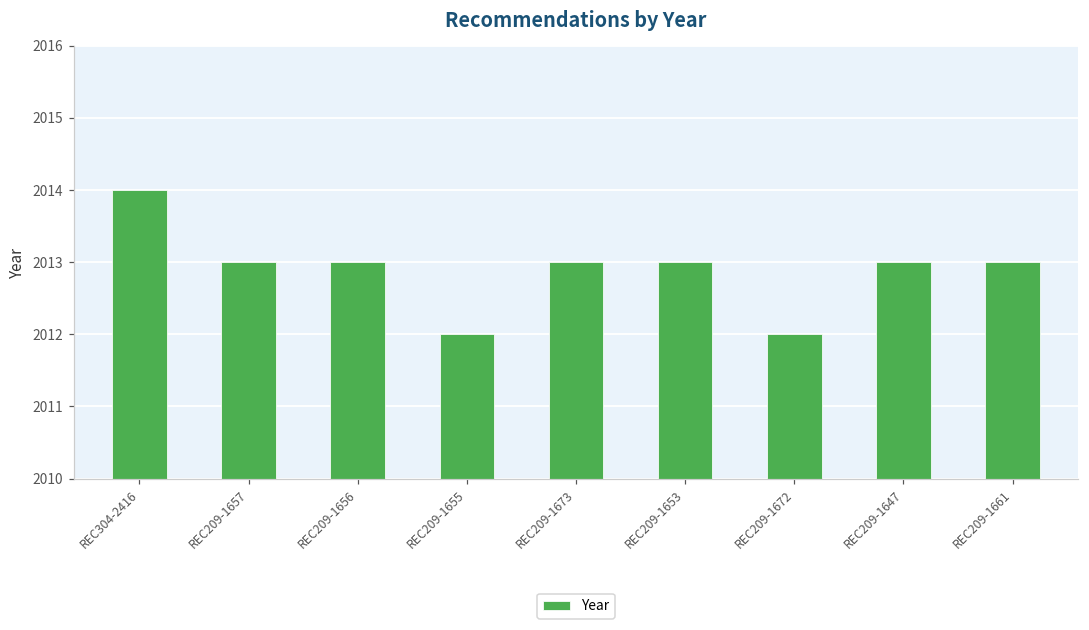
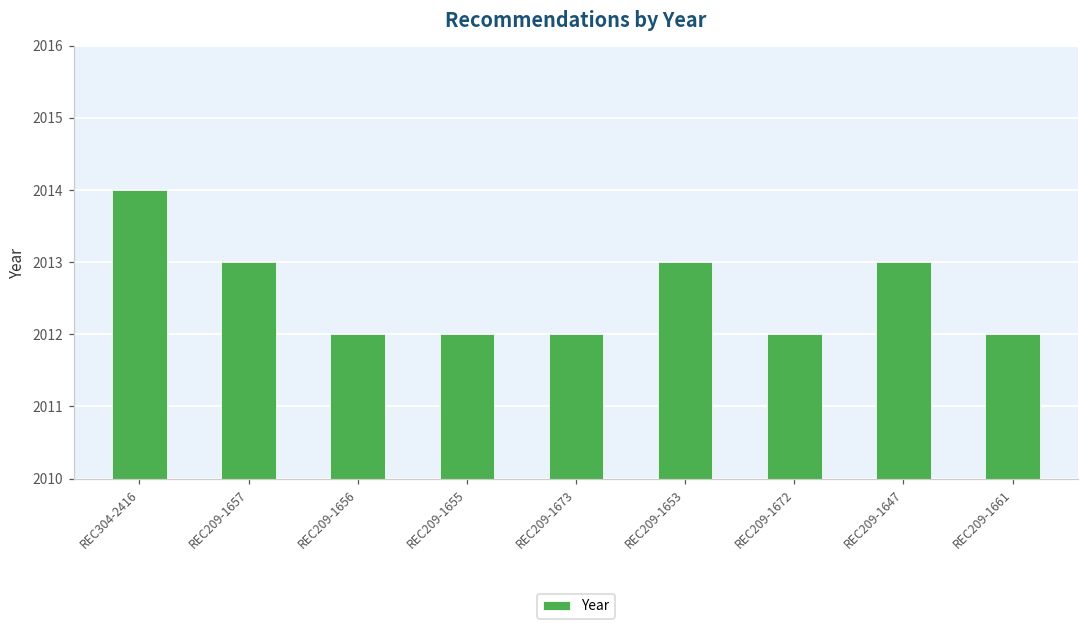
  {
    "REC304-2416": 2014,
    "REC209-1657": 2013,
-   "REC209-1656": 2013,
+   "REC209-1656": 2012,
    "REC209-1655": 2012,
-   "REC209-1673": 2013,
+   "REC209-1673": 2012,
    "REC209-1653": 2013,
    "REC209-1672": 2012,
    "REC209-1647": 2013,
-   "REC209-1661": 2013
+   "REC209-1661": 2012
  }
